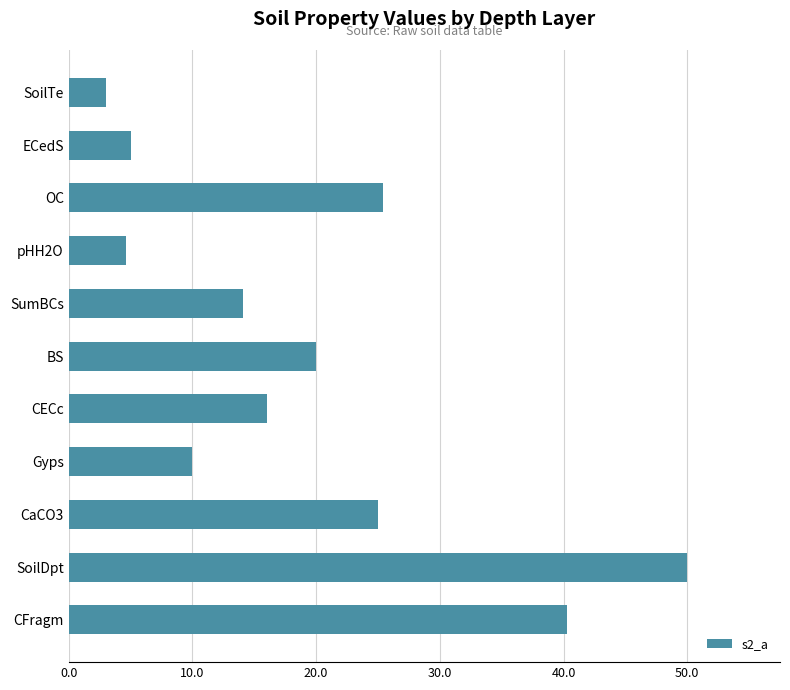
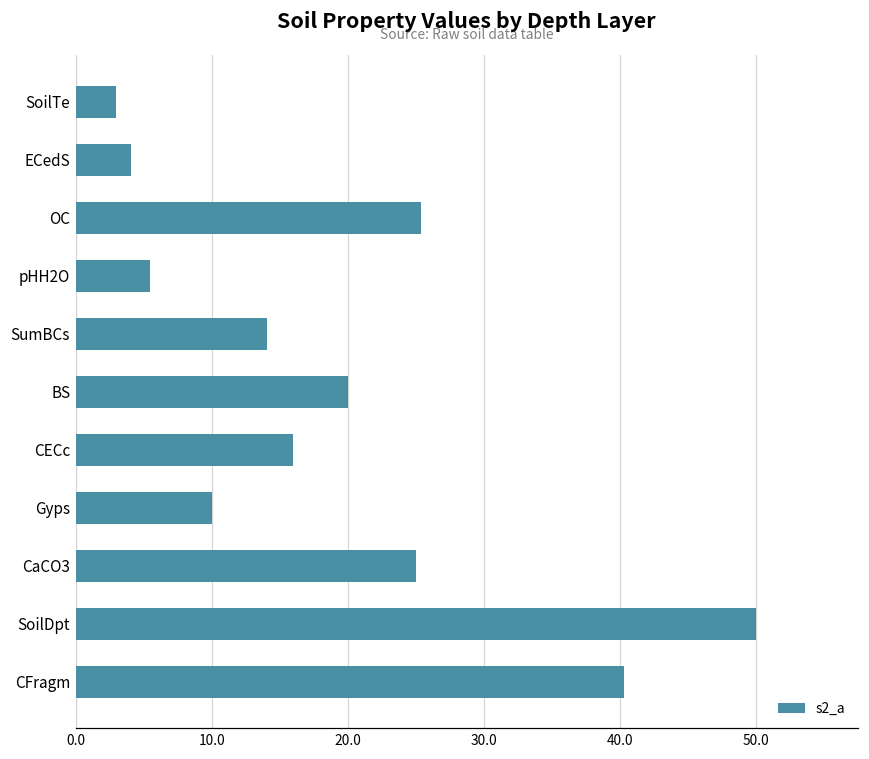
  {
    "SoilTe": 3.0,
-   "ECedS": 5.0,
+   "ECedS": 4.1,
    "OC": 25.4,
-   "pHH2O": 4.6,
+   "pHH2O": 5.5,
    "SumBCs": 14.1,
    "BS": 20.0,
    "CECc": 16.0,
    "Gyps": 10.0,
    "CaCO3": 25.0,
    "SoilDpt": 50.0,
    "CFragm": 40.3
  }
